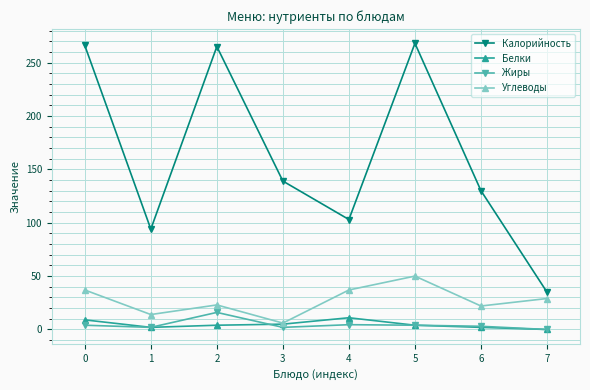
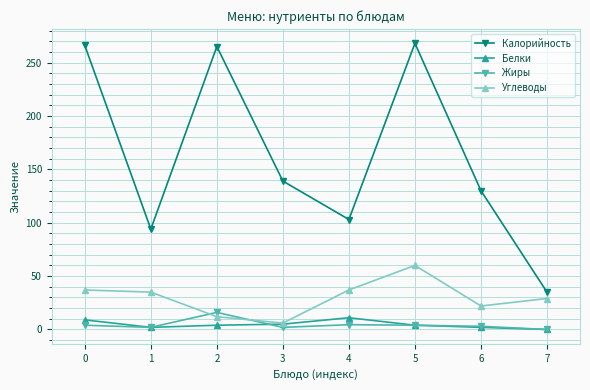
  {
    "Углеводы": {
      "0": 37,
-     "1": 14,
-     "2": 23,
+     "1": 35,
+     "2": 12,
      "4": 37,
-     "5": 50,
+     "5": 60,
      "6": 22,
      "7": 29
    }
  }
